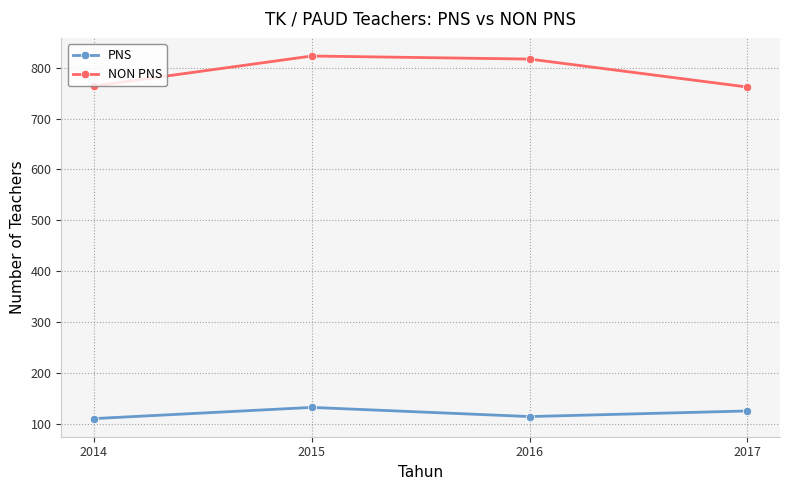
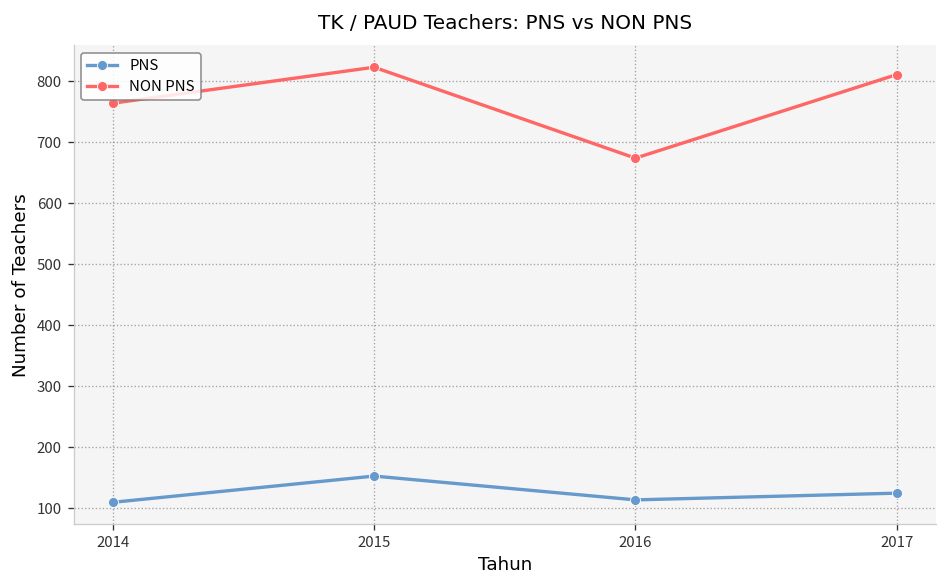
  {
    "PNS": {
      "2014": 110,
-     "2015": 130,
+     "2015": 150,
      "2016": 110,
      "2017": 130
    },
    "NON PNS": {
      "2015": 820,
-     "2016": 820,
-     "2017": 760
+     "2016": 670,
+     "2017": 810
    }
  }
